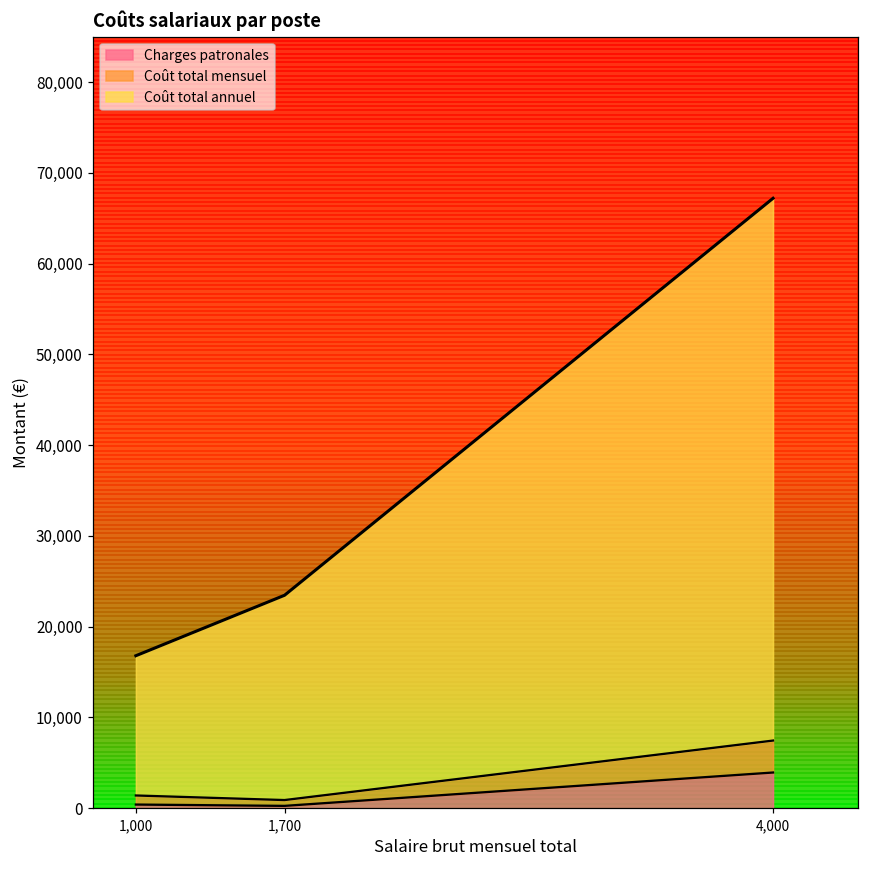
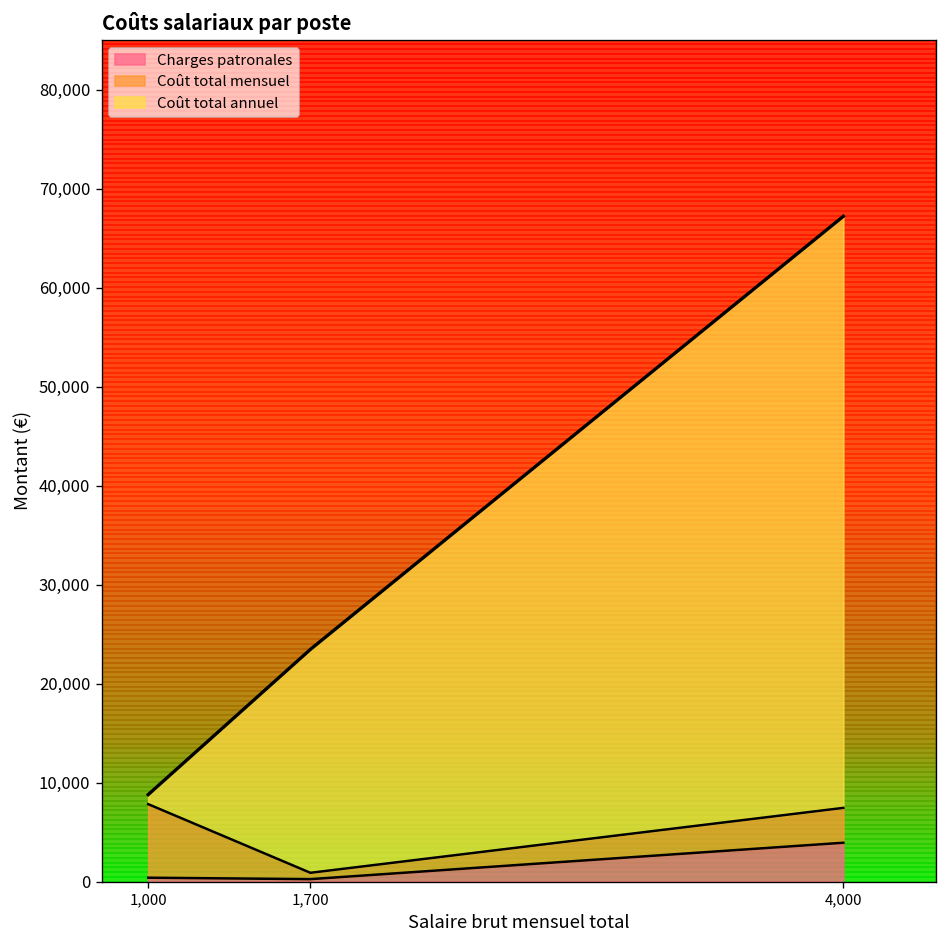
  {
    "Charges patronales": {
      "1,000": "0",
      "1,700": "0",
      "4,000": "4,000"
    },
    "Coût total mensuel": {
-     "1,000": "1,000",
+     "1,000": "8,000",
      "1,700": "1,000",
      "4,000": "7,000"
    },
    "Coût total annuel": {
-     "1,000": "17,000",
+     "1,000": "9,000",
      "1,700": "23,000",
      "4,000": "67,000"
    }
  }
